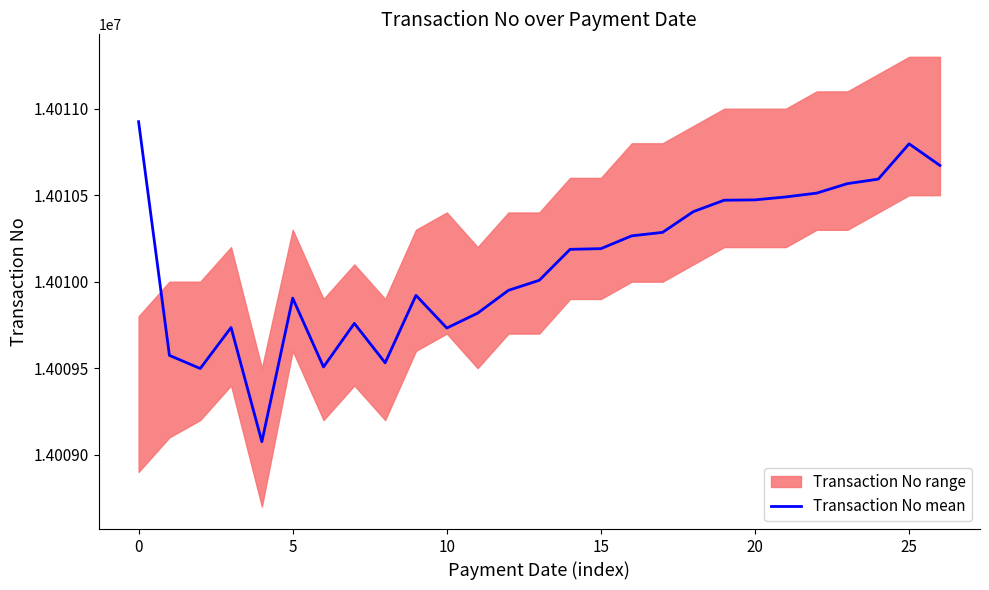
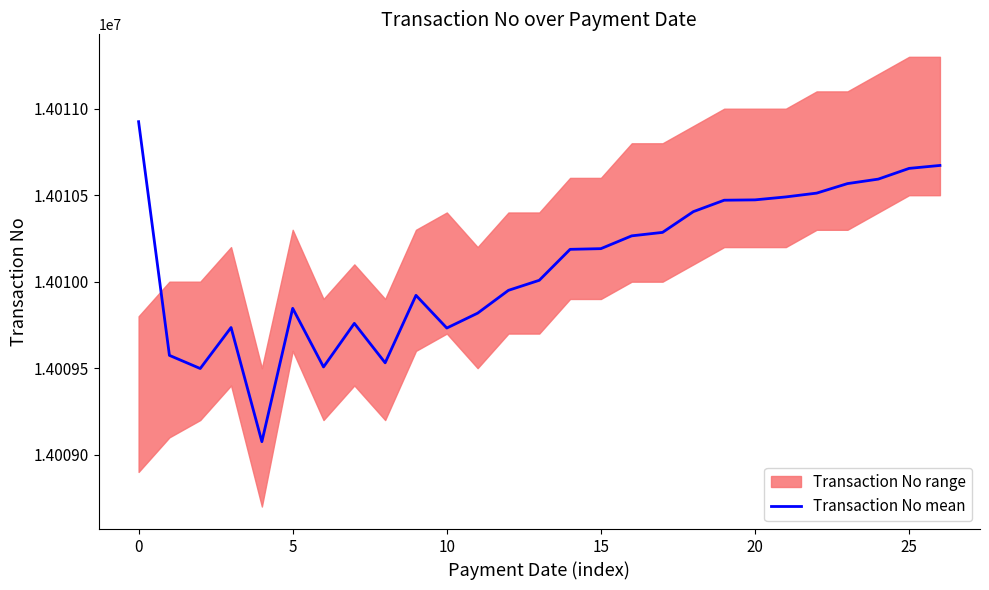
  {
    "Transaction No mean": {
      "0": 14010930,
-     "5": 14009910,
+     "5": 14009850,
      "10": 14009730,
      "15": 14010190,
      "20": 14010470,
-     "25": 14010800
+     "25": 14010660
    }
  }
